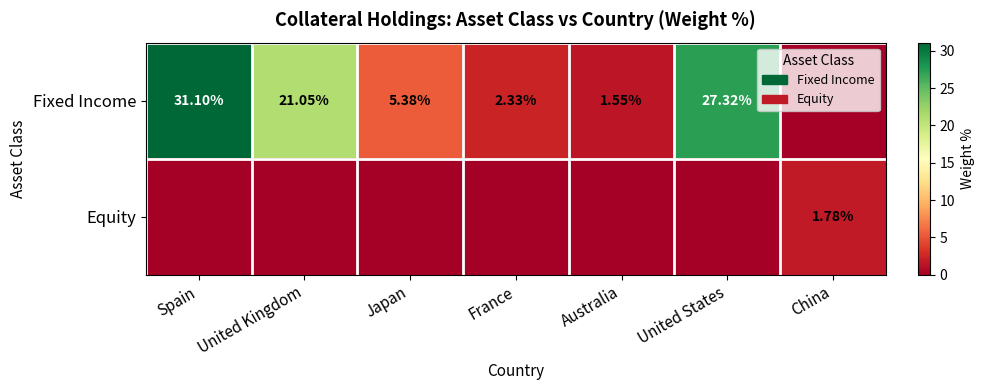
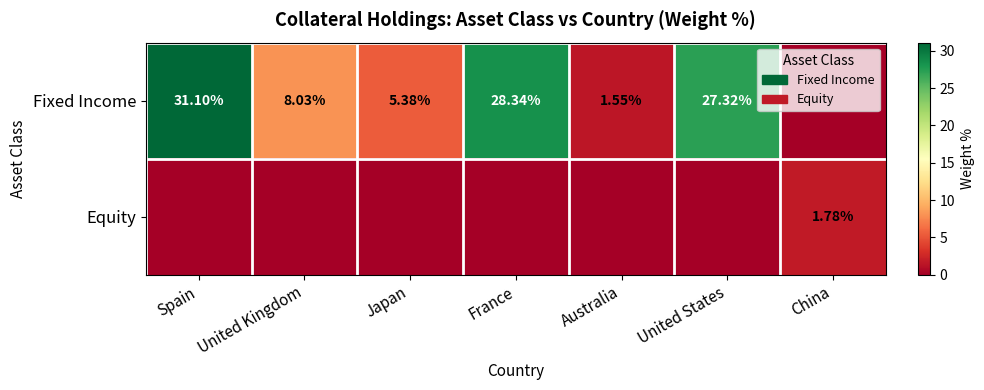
  {
    "Fixed Income": {
      "Spain": "31.10%",
-     "United Kingdom": "21.05%",
+     "United Kingdom": "8.03%",
      "Japan": "5.38%",
-     "France": "2.33%",
+     "France": "28.34%",
      "Australia": "1.55%",
      "United States": "27.32%"
    },
    "Equity": {
      "China": "1.78%"
    }
  }
